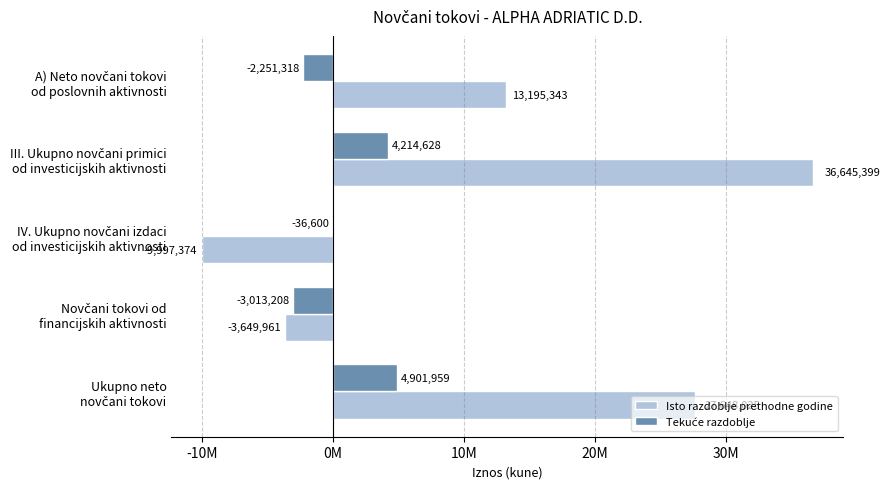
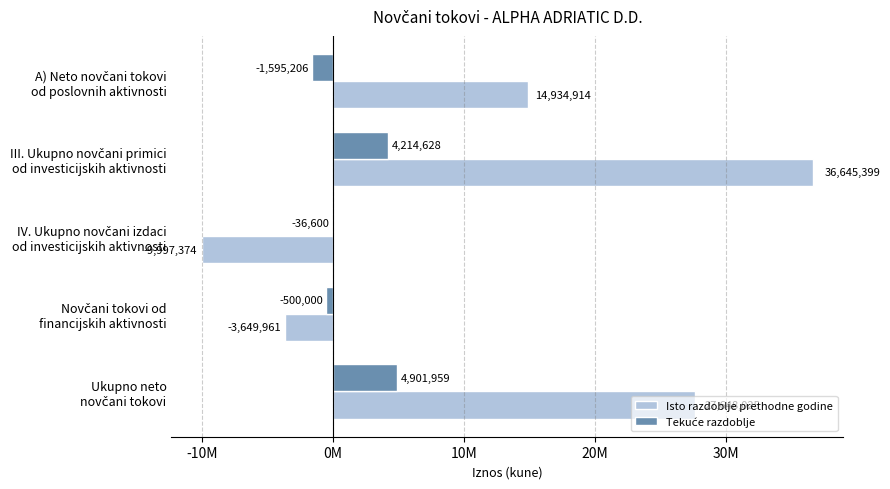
  {
    "Isto razdoblje prethodne godine": {
-     "A) Neto novčani tokovi od poslovnih aktivnosti": "13,195,343",
+     "A) Neto novčani tokovi od poslovnih aktivnosti": "14,934,914",
      "III. Ukupno novčani primici od investicijskih aktivnosti": "36,645,399",
      "IV. Ukupno novčani izdaci od investicijskih aktivnosti": "-9,997,374",
      "Novčani tokovi od financijskih aktivnosti": "-3,649,961"
    },
    "Tekuće razdoblje": {
-     "A) Neto novčani tokovi od poslovnih aktivnosti": "-2,251,318",
+     "A) Neto novčani tokovi od poslovnih aktivnosti": "-1,595,206",
      "III. Ukupno novčani primici od investicijskih aktivnosti": "4,214,628",
      "IV. Ukupno novčani izdaci od investicijskih aktivnosti": "-36,600",
-     "Novčani tokovi od financijskih aktivnosti": "-3,013,208",
+     "Novčani tokovi od financijskih aktivnosti": "-500,000",
      "Ukupno neto novčani tokovi": "4,901,959"
    }
  }
